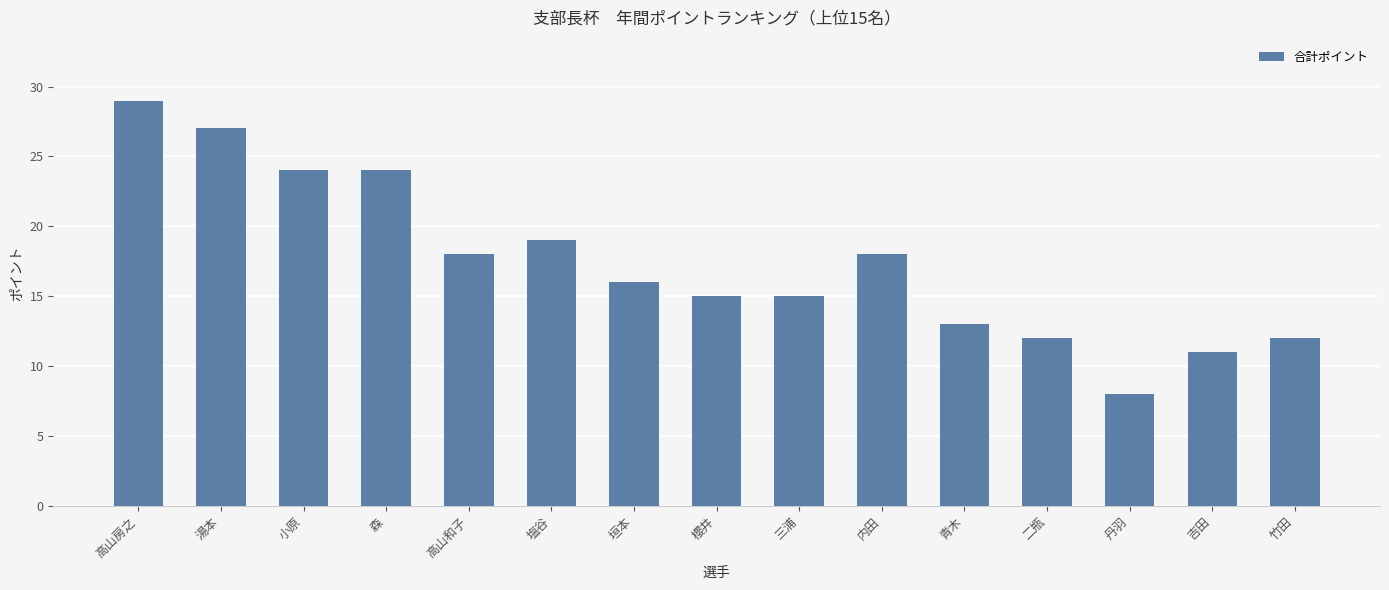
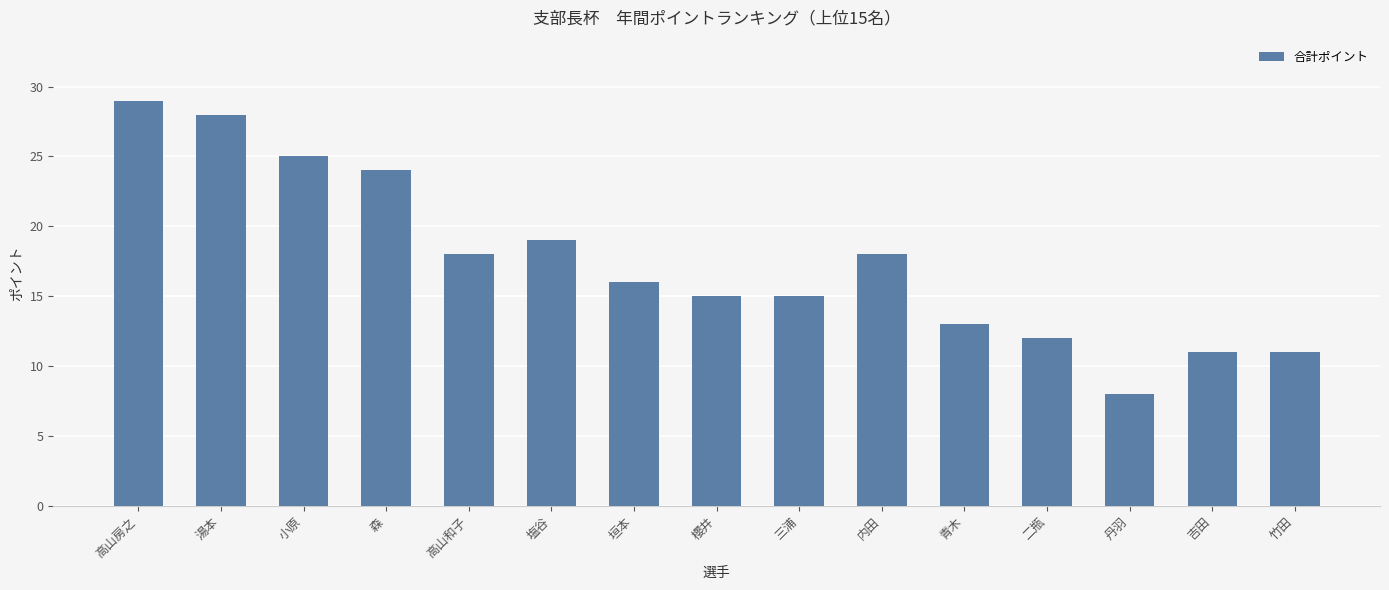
  {
    "高山房之": 29,
-   "湯本": 27,
-   "小原": 24,
+   "湯本": 28,
+   "小原": 25,
    "森": 24,
    "高山和子": 18,
    "塩谷": 19,
    "垣本": 16,
    "櫻井": 15,
    "三浦": 15,
    "内田": 18,
    "青木": 13,
    "二瓶": 12,
    "丹羽": 8,
    "吉田": 11,
-   "竹田": 12
+   "竹田": 11
  }
